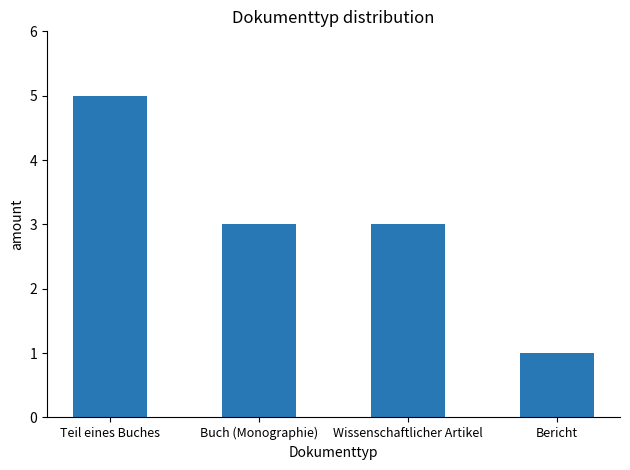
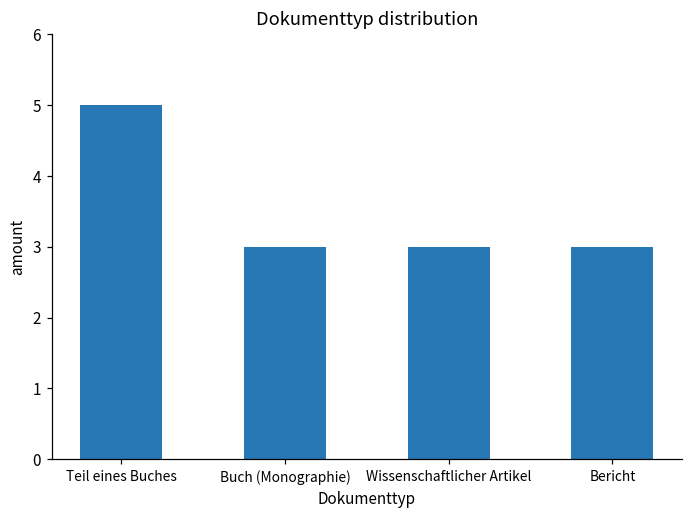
  {
    "Teil eines Buches": 5,
    "Buch (Monographie)": 3,
    "Wissenschaftlicher Artikel": 3,
-   "Bericht": 1
+   "Bericht": 3
  }
